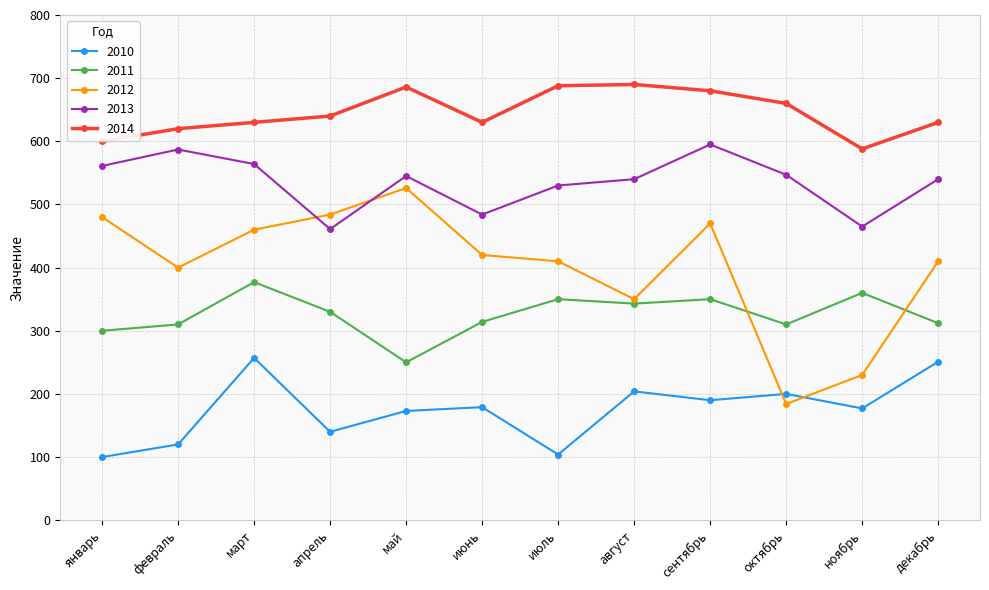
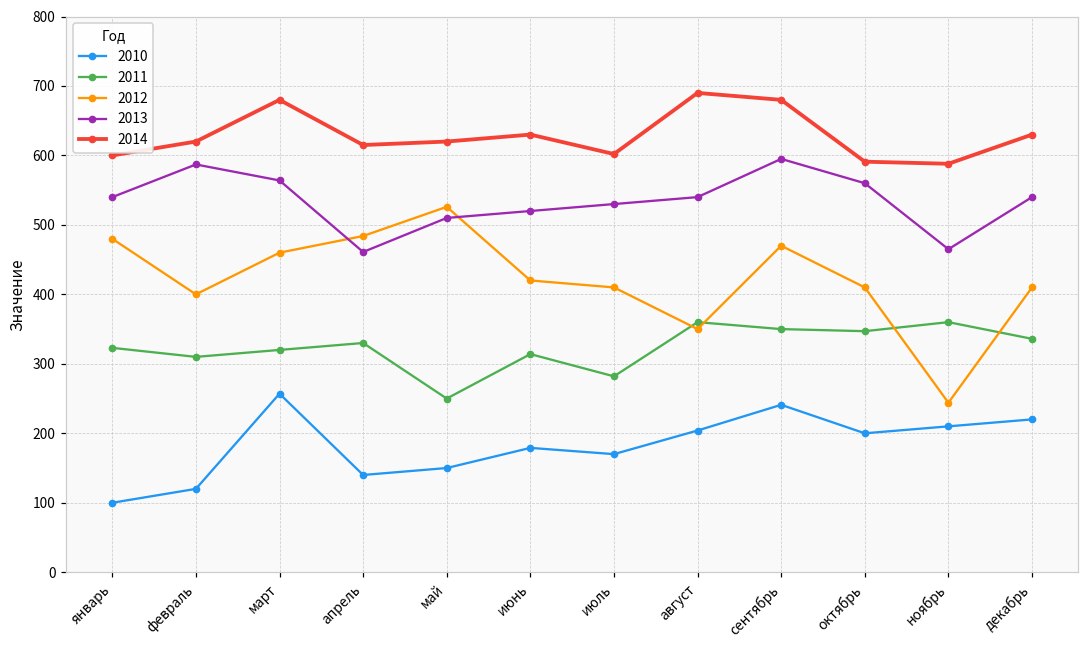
  {
    "2010": {
      "январь": 100,
      "февраль": 120,
      "март": 260,
      "апрель": 140,
-     "май": 170,
+     "май": 150,
      "июнь": 180,
-     "июль": 100,
+     "июль": 170,
      "август": 200,
-     "сентябрь": 190,
+     "сентябрь": 240,
      "октябрь": 200,
-     "ноябрь": 180,
-     "декабрь": 250
+     "ноябрь": 210,
+     "декабрь": 220
    },
    "2011": {
-     "январь": 300,
+     "январь": 320,
      "февраль": 310,
-     "март": 380,
+     "март": 320,
      "апрель": 330,
      "май": 250,
      "июнь": 310,
-     "июль": 350,
-     "август": 340,
+     "июль": 280,
+     "август": 360,
      "сентябрь": 350,
-     "октябрь": 310,
+     "октябрь": 350,
      "ноябрь": 360,
-     "декабрь": 310
+     "декабрь": 340
    },
    "2012": {
      "январь": 480,
      "февраль": 400,
      "март": 460,
      "апрель": 480,
      "май": 530,
      "июнь": 420,
      "июль": 410,
      "август": 350,
      "сентябрь": 470,
-     "октябрь": 180,
-     "ноябрь": 230,
+     "октябрь": 410,
+     "ноябрь": 240,
      "декабрь": 410
    },
    "2013": {
-     "январь": 560,
+     "январь": 540,
      "февраль": 590,
      "март": 560,
      "апрель": 460,
-     "май": 550,
-     "июнь": 480,
+     "май": 510,
+     "июнь": 520,
      "июль": 530,
      "август": 540,
      "сентябрь": 600,
-     "октябрь": 550,
+     "октябрь": 560,
      "ноябрь": 470,
      "декабрь": 540
    },
    "2014": {
      "январь": 600,
      "февраль": 620,
-     "март": 630,
-     "апрель": 640,
-     "май": 690,
+     "март": 680,
+     "апрель": 620,
+     "май": 620,
      "июнь": 630,
-     "июль": 690,
+     "июль": 600,
      "август": 690,
      "сентябрь": 680,
-     "октябрь": 660,
+     "октябрь": 590,
      "ноябрь": 590,
      "декабрь": 630
    }
  }
